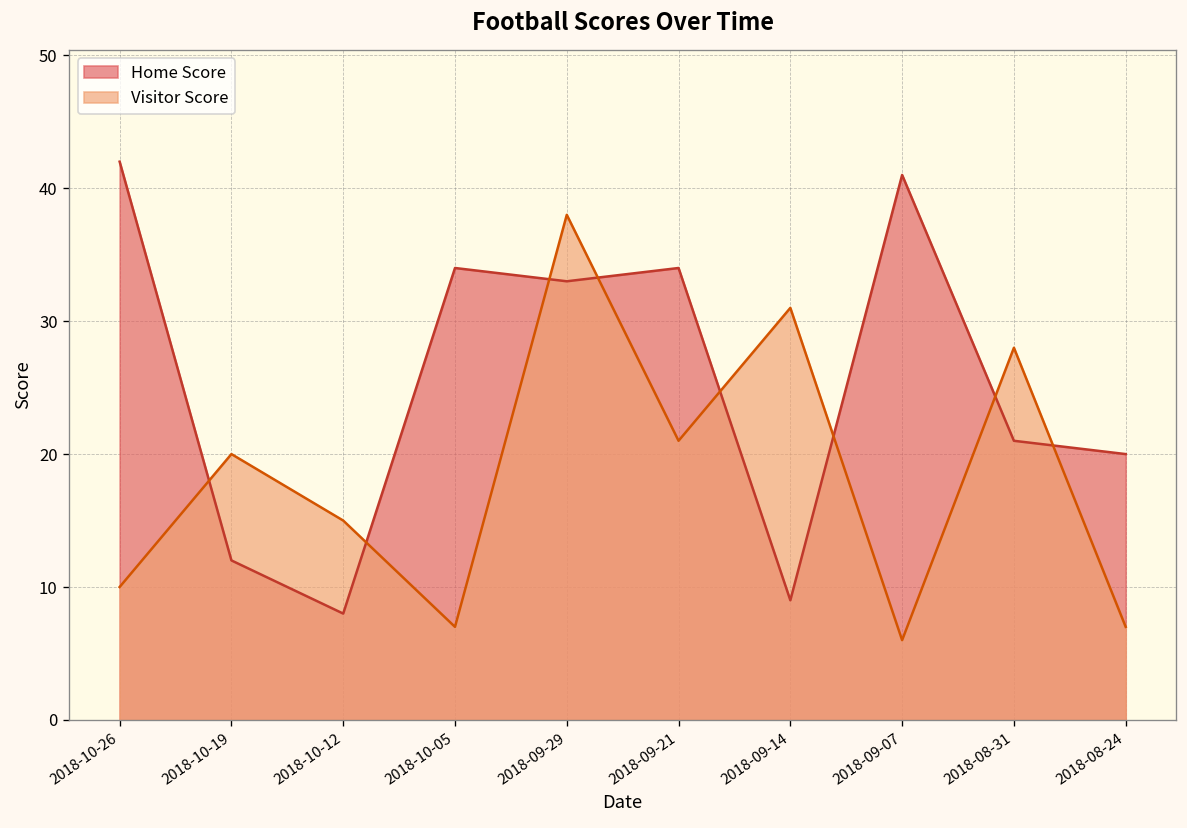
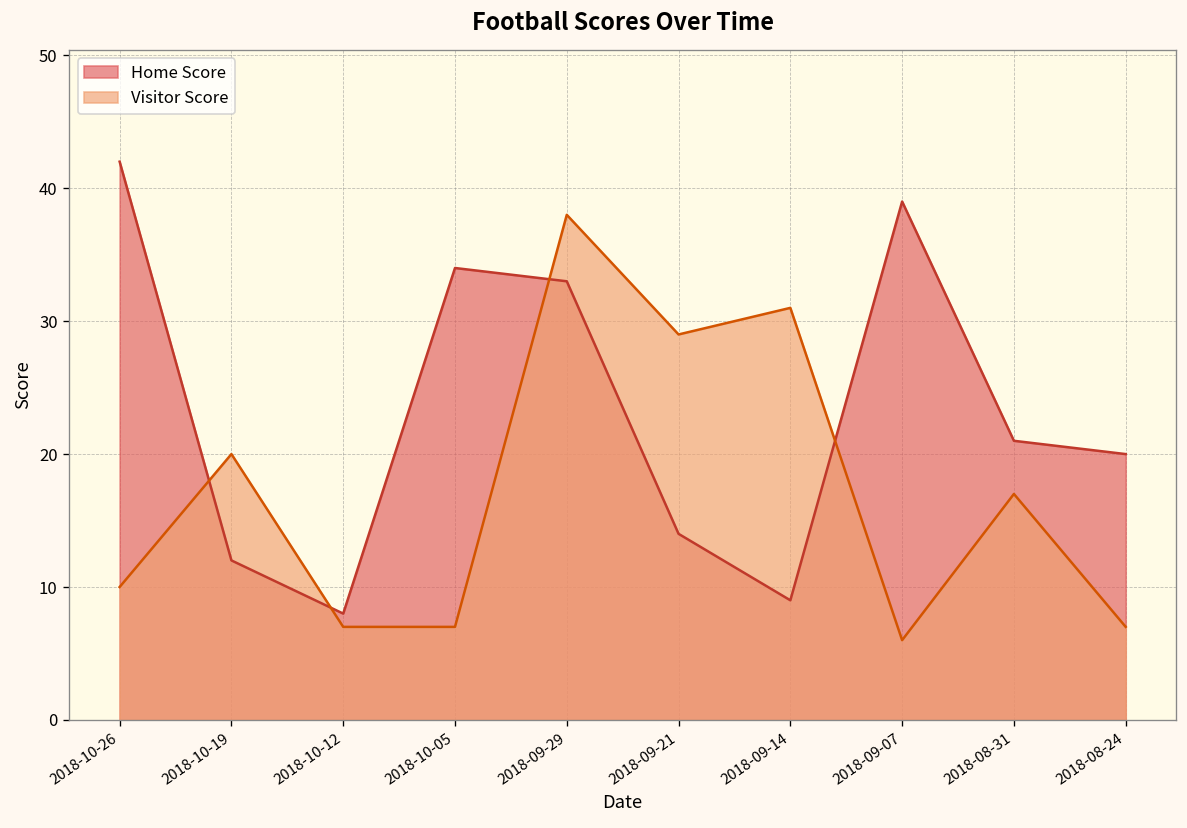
  {
    "Home Score": {
      "2018-10-26": 42,
      "2018-10-19": 12,
      "2018-10-12": 8,
      "2018-10-05": 34,
      "2018-09-29": 33,
-     "2018-09-21": 34,
+     "2018-09-21": 14,
      "2018-09-14": 9,
-     "2018-09-07": 41,
+     "2018-09-07": 39,
      "2018-08-31": 21,
      "2018-08-24": 20
    },
    "Visitor Score": {
      "2018-10-26": 10,
      "2018-10-19": 20,
-     "2018-10-12": 15,
+     "2018-10-12": 7,
      "2018-10-05": 7,
      "2018-09-29": 38,
-     "2018-09-21": 21,
+     "2018-09-21": 29,
      "2018-09-14": 31,
      "2018-09-07": 6,
-     "2018-08-31": 28,
+     "2018-08-31": 17,
      "2018-08-24": 7
    }
  }
